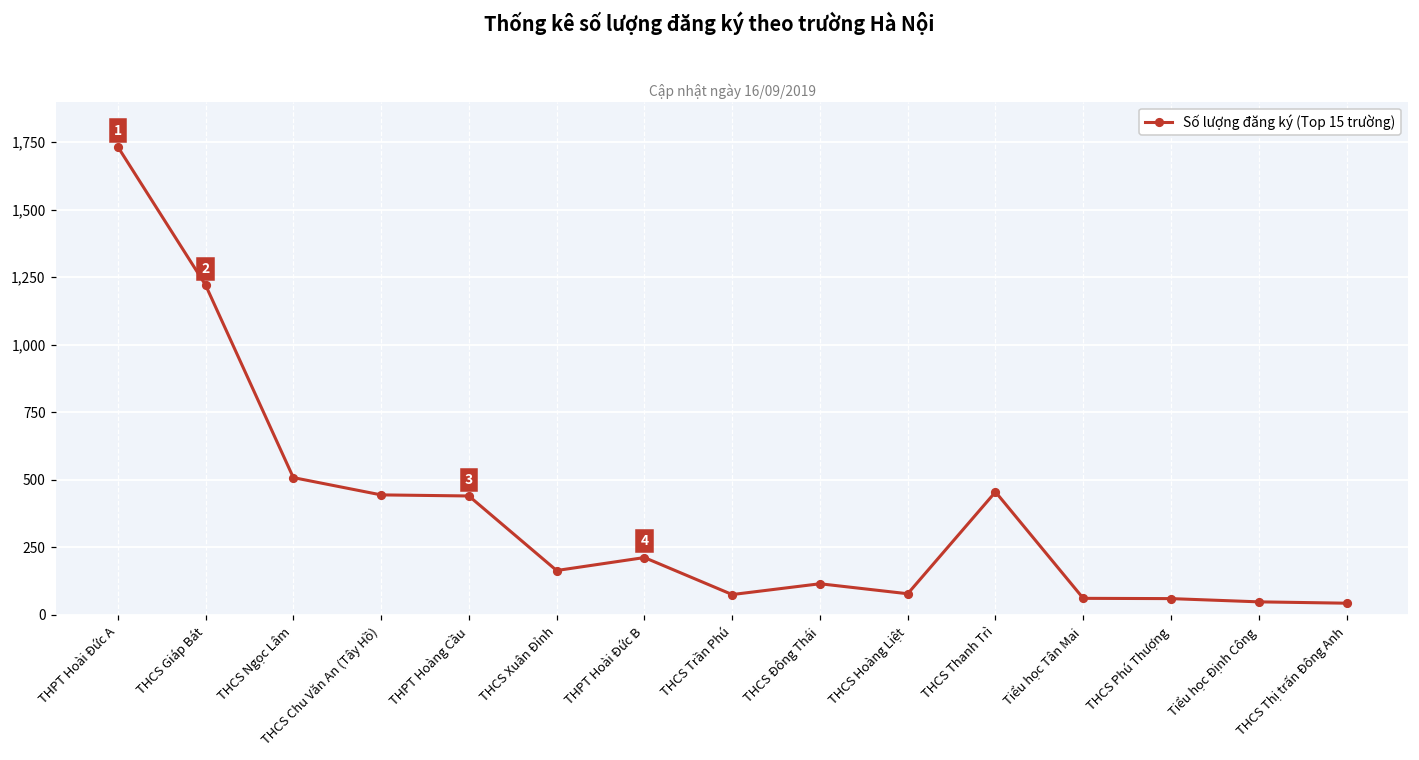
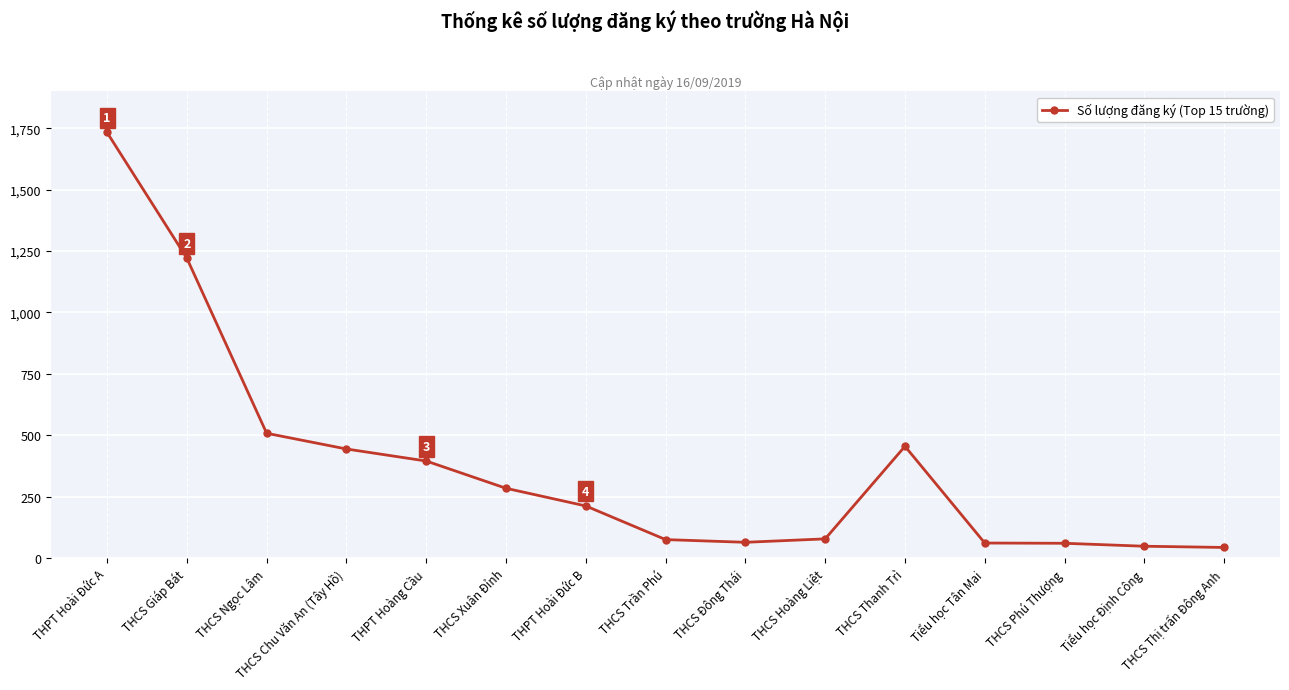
  {
    "THCS Ngọc Lâm": 510,
    "THCS Chu Văn An (Tây Hồ)": 440,
-   "THPT Hoàng Cầu": 440,
-   "THCS Xuân Đỉnh": 160,
+   "THPT Hoàng Cầu": 400,
+   "THCS Xuân Đỉnh": 280,
    "THCS Trần Phú": 80,
-   "THCS Đông Thái": 120,
+   "THCS Đông Thái": 60,
    "THCS Hoàng Liệt": 80,
    "THCS Thanh Trì": 460,
    "Tiểu học Tân Mai": 60,
    "THCS Phú Thượng": 60,
    "Tiểu học Định Công": 50,
    "THCS Thị trấn Đông Anh": 40
  }
